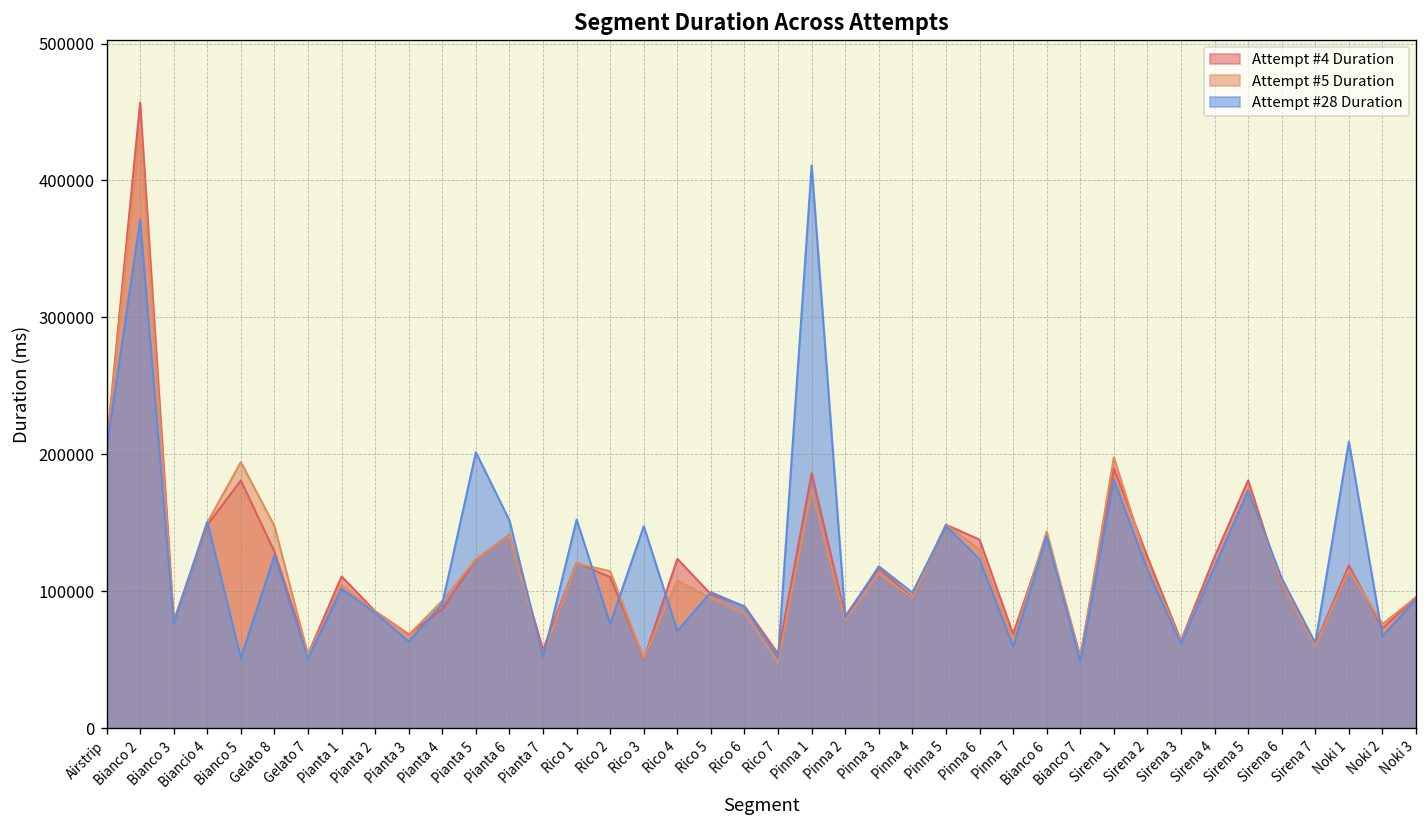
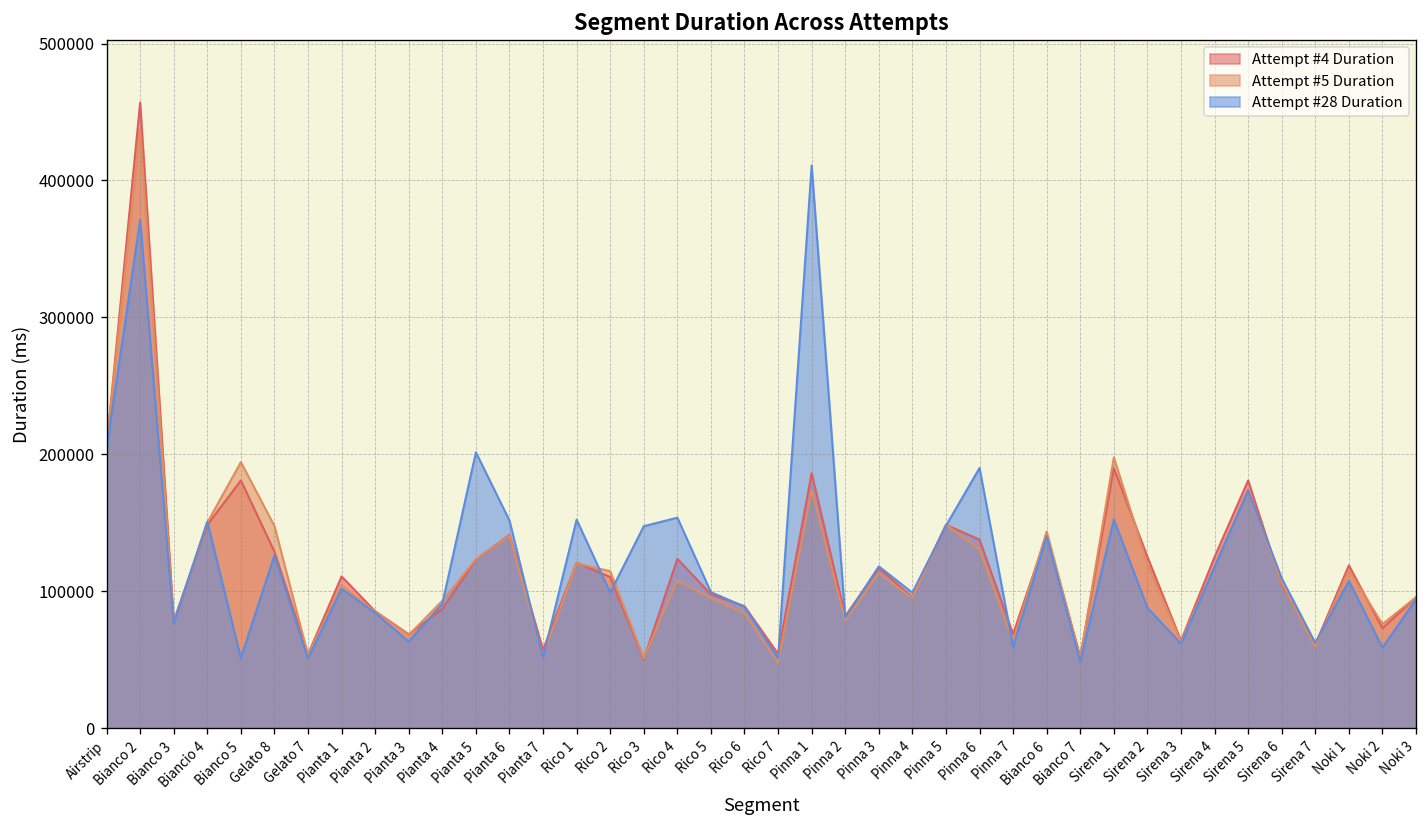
  {
    "Attempt #28 Duration": {
      "Bianco 2": 371000,
      "Bianco 5": 51000,
      "Gelato 8": 126000,
      "Gelato 7": 51000,
      "Pianta 1": 102000,
      "Pianta 3": 63000,
      "Pianta 5": 202000,
      "Pianta 6": 152000,
      "Rico 1": 152000,
-     "Rico 2": 76000,
+     "Rico 2": 99000,
      "Rico 3": 148000,
-     "Rico 4": 71000,
+     "Rico 4": 154000,
      "Rico 7": 51000,
      "Pinna 1": 411000,
      "Pinna 4": 99000,
-     "Pinna 6": 123000,
+     "Pinna 6": 190000,
      "Pinna 7": 60000,
      "Bianco 7": 49000,
-     "Sirena 1": 181000,
-     "Sirena 2": 116000,
+     "Sirena 1": 152000,
+     "Sirena 2": 88000,
      "Sirena 6": 110000,
-     "Noki 1": 209000,
-     "Noki 2": 67000
+     "Noki 1": 108000,
+     "Noki 2": 59000
    }
  }
